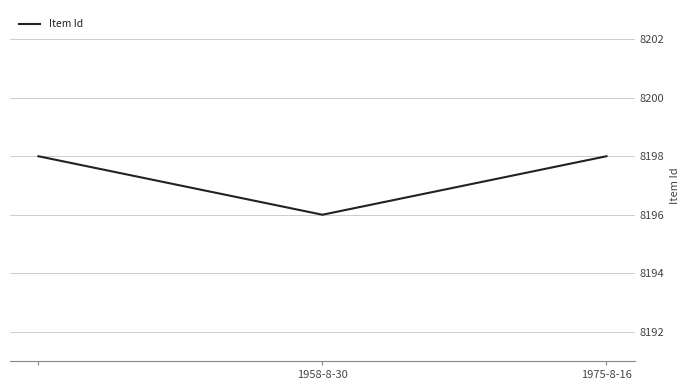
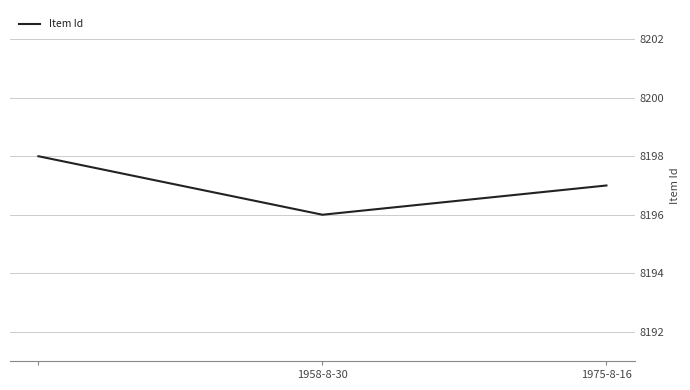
  {
    "1958-8-30": 8196,
-   "1975-8-16": 8198
+   "1975-8-16": 8197
  }
